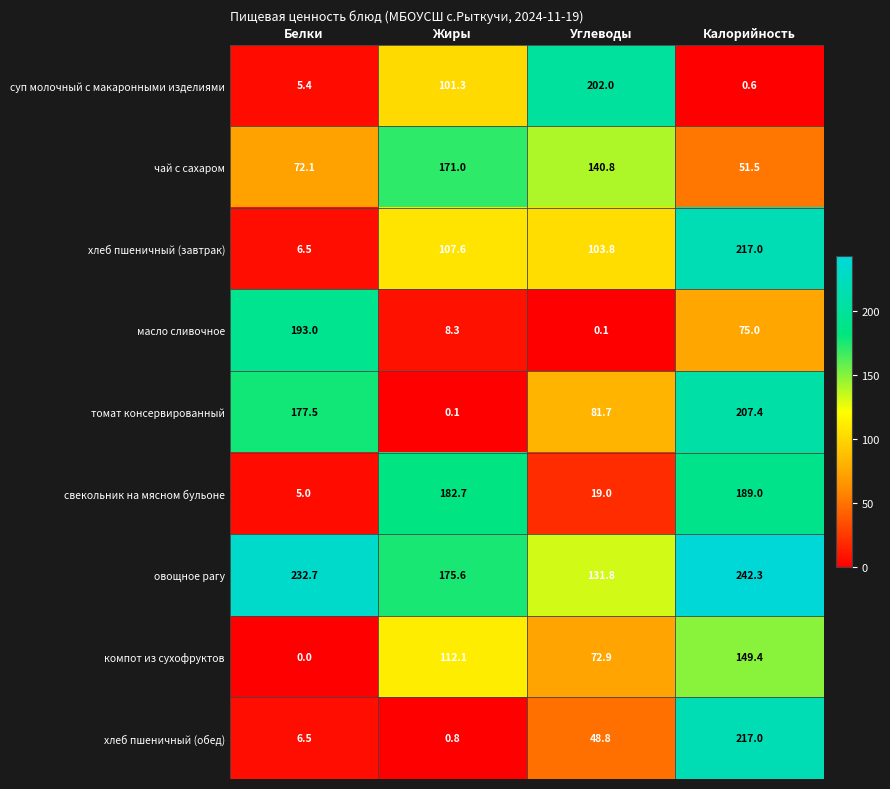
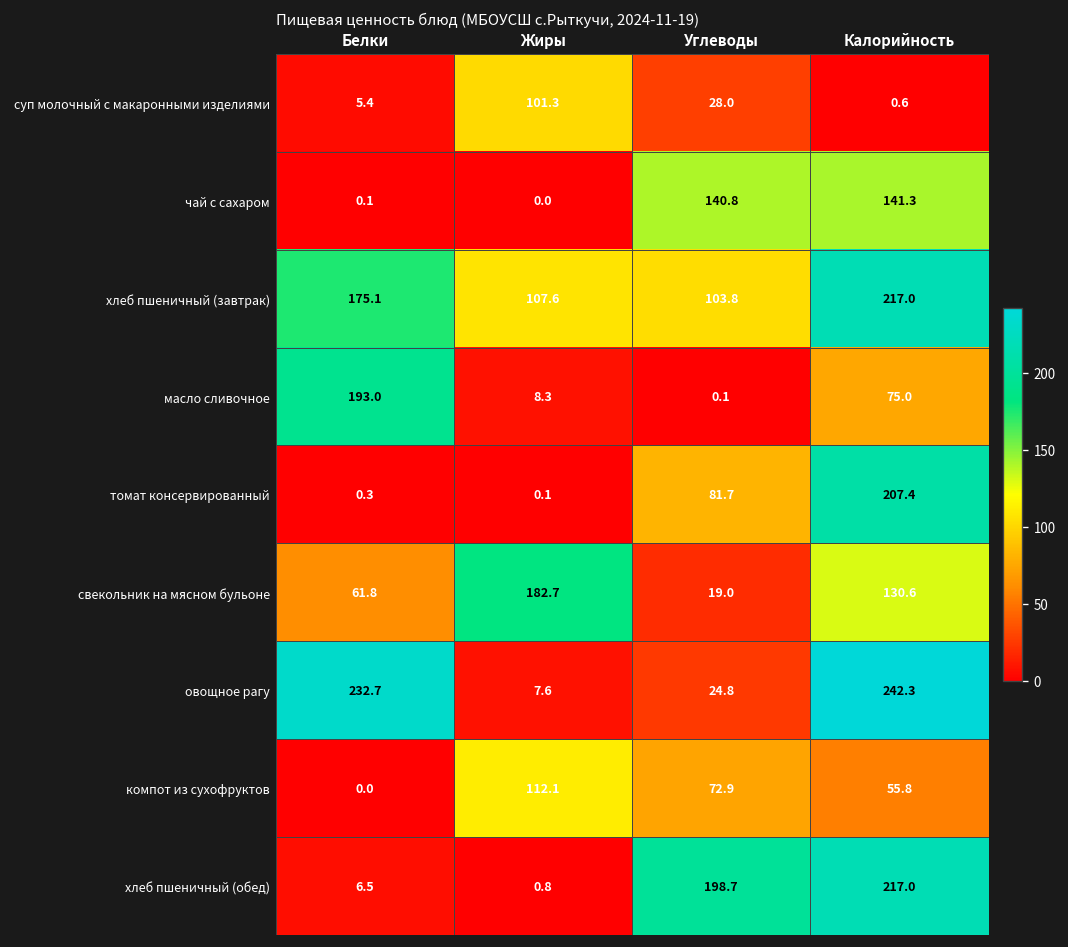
  {
    "суп молочный с макаронными изделиями": {
      "Белки": 5.4,
      "Жиры": 101.3,
-     "Углеводы": 202.0,
+     "Углеводы": 28.0,
      "Калорийность": 0.6
    },
    "чай с сахаром": {
-     "Белки": 72.1,
-     "Жиры": 171.0,
+     "Белки": 0.1,
+     "Жиры": 0.0,
      "Углеводы": 140.8,
-     "Калорийность": 51.5
+     "Калорийность": 141.3
    },
    "хлеб пшеничный (завтрак)": {
-     "Белки": 6.5,
+     "Белки": 175.1,
      "Жиры": 107.6,
      "Углеводы": 103.8,
      "Калорийность": 217.0
    },
    "масло сливочное": {
      "Белки": 193.0,
      "Жиры": 8.3,
      "Углеводы": 0.1,
      "Калорийность": 75.0
    },
    "томат консервированный": {
-     "Белки": 177.5,
+     "Белки": 0.3,
      "Жиры": 0.1,
      "Углеводы": 81.7,
      "Калорийность": 207.4
    },
    "свекольник на мясном бульоне": {
-     "Белки": 5.0,
+     "Белки": 61.8,
      "Жиры": 182.7,
      "Углеводы": 19.0,
-     "Калорийность": 189.0
+     "Калорийность": 130.6
    },
    "овощное рагу": {
      "Белки": 232.7,
-     "Жиры": 175.6,
-     "Углеводы": 131.8,
+     "Жиры": 7.6,
+     "Углеводы": 24.8,
      "Калорийность": 242.3
    },
    "компот из сухофруктов": {
      "Белки": 0.0,
      "Жиры": 112.1,
      "Углеводы": 72.9,
-     "Калорийность": 149.4
+     "Калорийность": 55.8
    },
    "хлеб пшеничный (обед)": {
      "Белки": 6.5,
      "Жиры": 0.8,
-     "Углеводы": 48.8,
+     "Углеводы": 198.7,
      "Калорийность": 217.0
    }
  }
